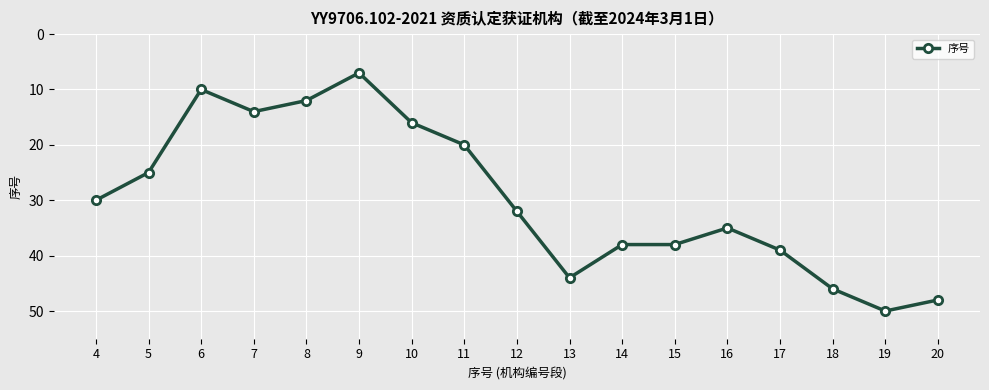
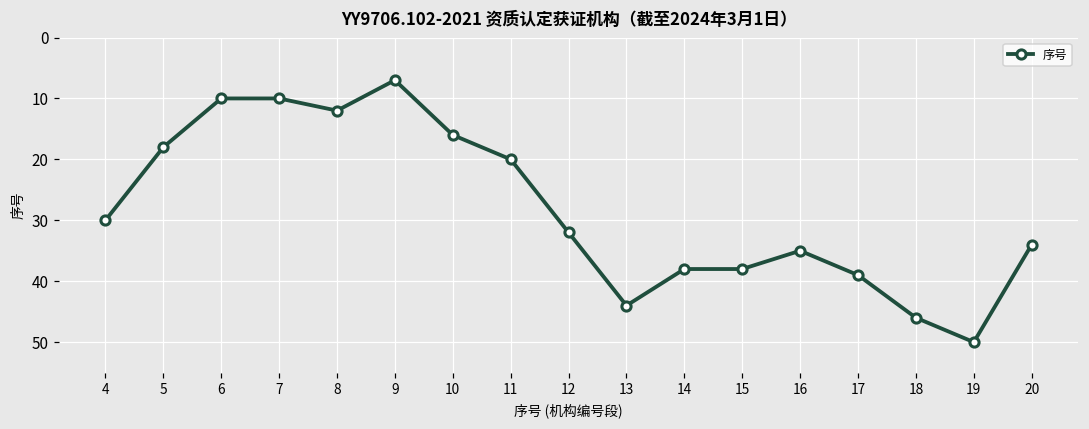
  {
    "4": 30,
-   "5": 25,
+   "5": 18,
    "6": 10,
-   "7": 14,
+   "7": 10,
    "8": 12,
    "9": 7,
    "10": 16,
    "11": 20,
    "12": 32,
    "13": 44,
    "14": 38,
    "15": 38,
    "16": 35,
    "17": 39,
    "18": 46,
    "19": 50,
-   "20": 48
+   "20": 34
  }
